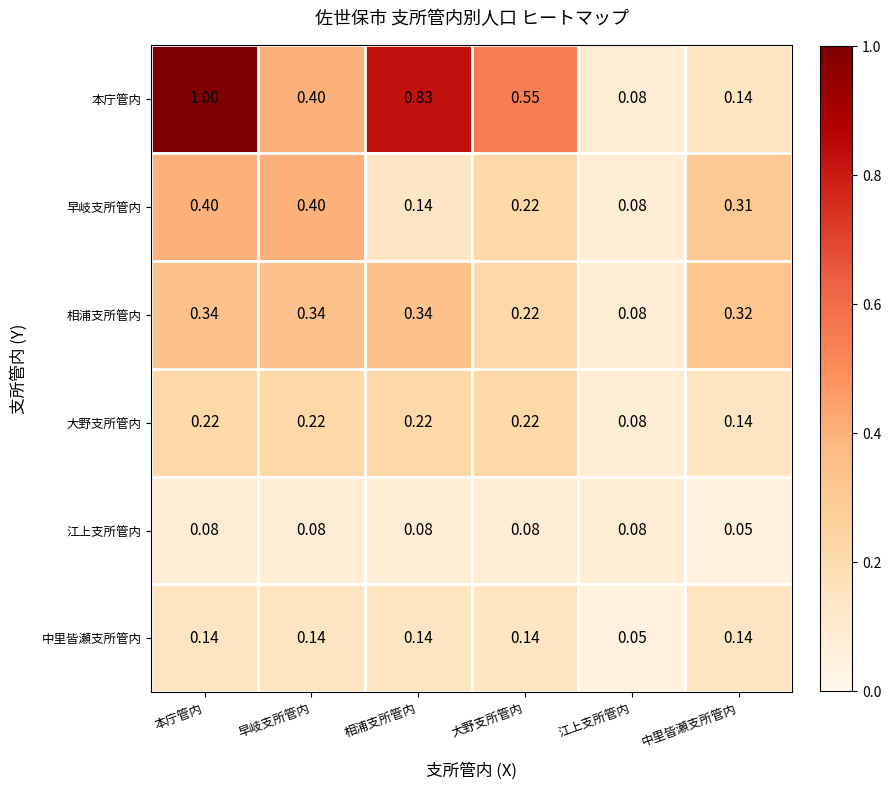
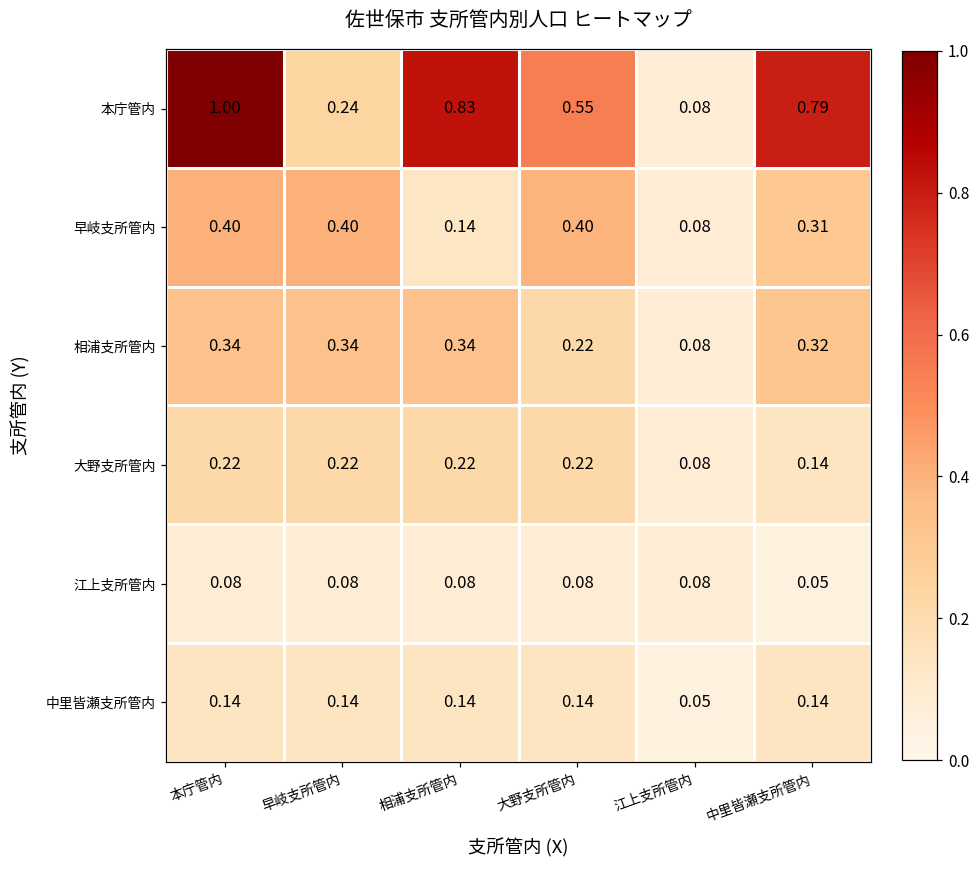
  {
    "本庁管内": {
      "本庁管内": 1.00,
-     "早岐支所管内": 0.40,
+     "早岐支所管内": 0.24,
      "相浦支所管内": 0.83,
      "大野支所管内": 0.55,
      "江上支所管内": 0.08,
-     "中里皆瀬支所管内": 0.14
+     "中里皆瀬支所管内": 0.79
    },
    "早岐支所管内": {
      "本庁管内": 0.40,
      "早岐支所管内": 0.40,
      "相浦支所管内": 0.14,
-     "大野支所管内": 0.22,
+     "大野支所管内": 0.40,
      "江上支所管内": 0.08,
      "中里皆瀬支所管内": 0.31
    },
    "相浦支所管内": {
      "本庁管内": 0.34,
      "早岐支所管内": 0.34,
      "相浦支所管内": 0.34,
      "大野支所管内": 0.22,
      "江上支所管内": 0.08,
      "中里皆瀬支所管内": 0.32
    },
    "大野支所管内": {
      "本庁管内": 0.22,
      "早岐支所管内": 0.22,
      "相浦支所管内": 0.22,
      "大野支所管内": 0.22,
      "江上支所管内": 0.08,
      "中里皆瀬支所管内": 0.14
    },
    "江上支所管内": {
      "本庁管内": 0.08,
      "早岐支所管内": 0.08,
      "相浦支所管内": 0.08,
      "大野支所管内": 0.08,
      "江上支所管内": 0.08,
      "中里皆瀬支所管内": 0.05
    },
    "中里皆瀬支所管内": {
      "本庁管内": 0.14,
      "早岐支所管内": 0.14,
      "相浦支所管内": 0.14,
      "大野支所管内": 0.14,
      "江上支所管内": 0.05,
      "中里皆瀬支所管内": 0.14
    }
  }
